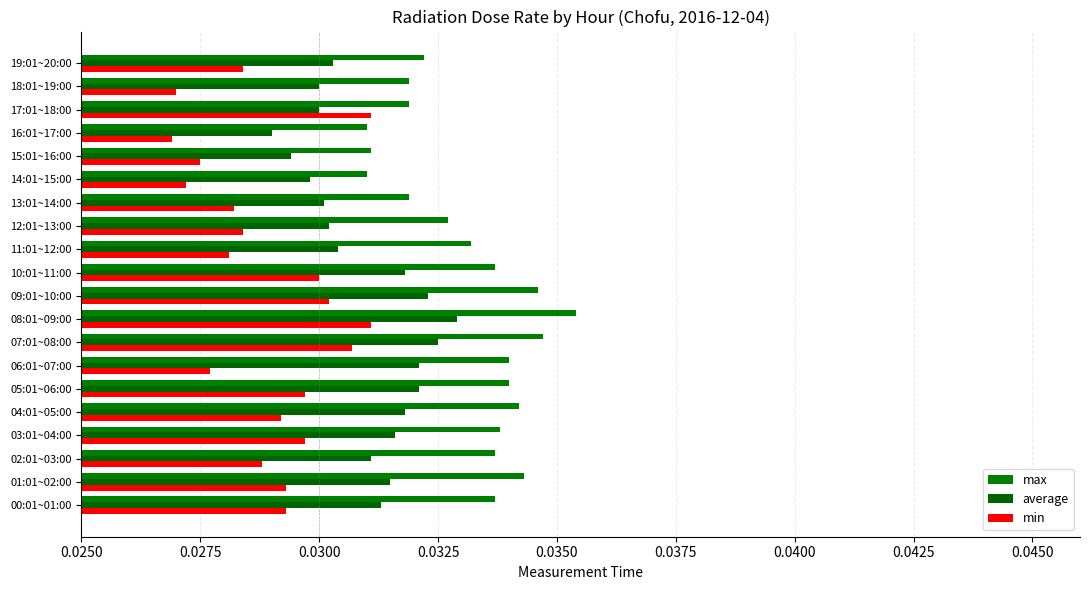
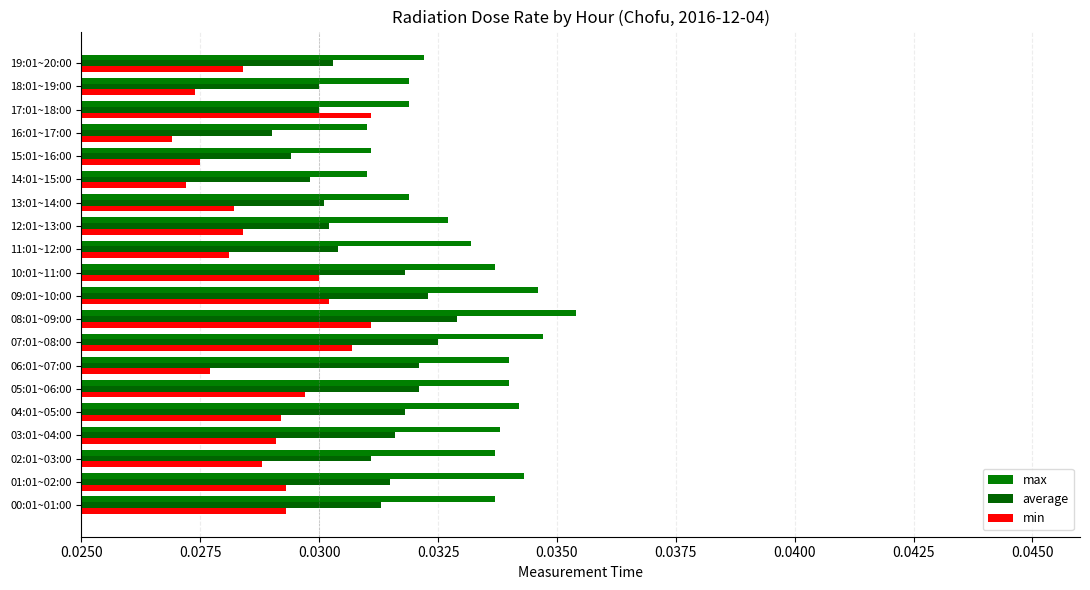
  {
    "min": {
      "19:01~20:00": 0.0284,
-     "18:01~19:00": 0.0270,
+     "18:01~19:00": 0.0274,
      "17:01~18:00": 0.0311,
      "16:01~17:00": 0.0269,
      "15:01~16:00": 0.0275,
      "14:01~15:00": 0.0272,
      "13:01~14:00": 0.0282,
      "12:01~13:00": 0.0284,
      "11:01~12:00": 0.0281,
      "10:01~11:00": 0.0300,
      "09:01~10:00": 0.0302,
      "08:01~09:00": 0.0311,
      "07:01~08:00": 0.0307,
      "06:01~07:00": 0.0277,
      "05:01~06:00": 0.0297,
      "04:01~05:00": 0.0292,
-     "03:01~04:00": 0.0297,
+     "03:01~04:00": 0.0291,
      "02:01~03:00": 0.0288,
      "01:01~02:00": 0.0293,
      "00:01~01:00": 0.0293
    }
  }
